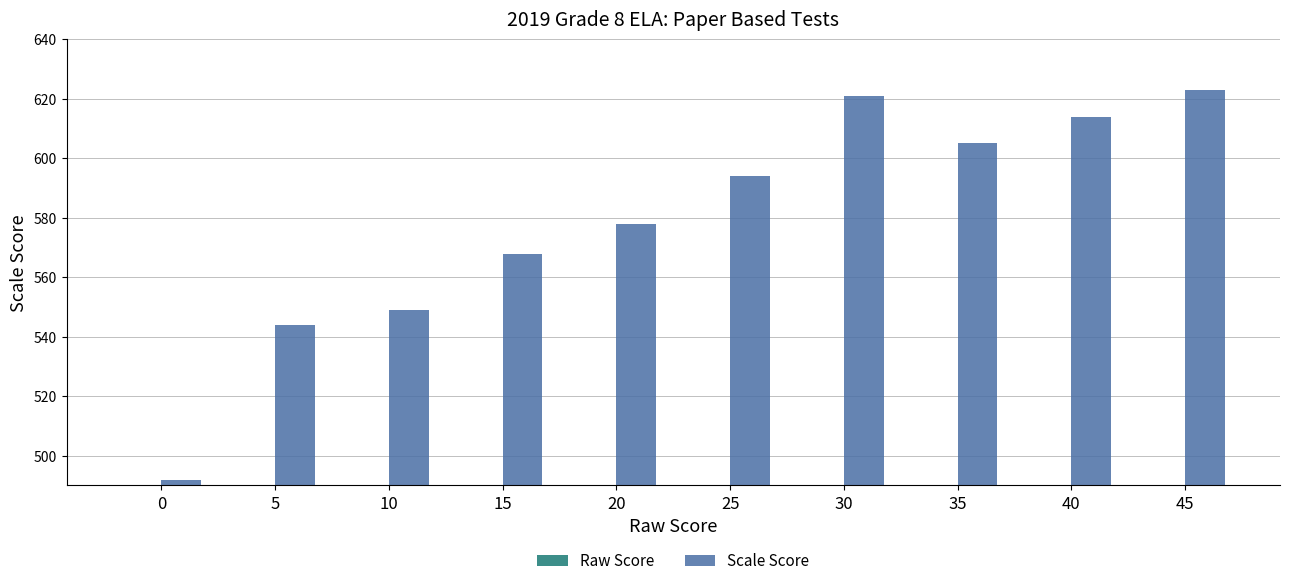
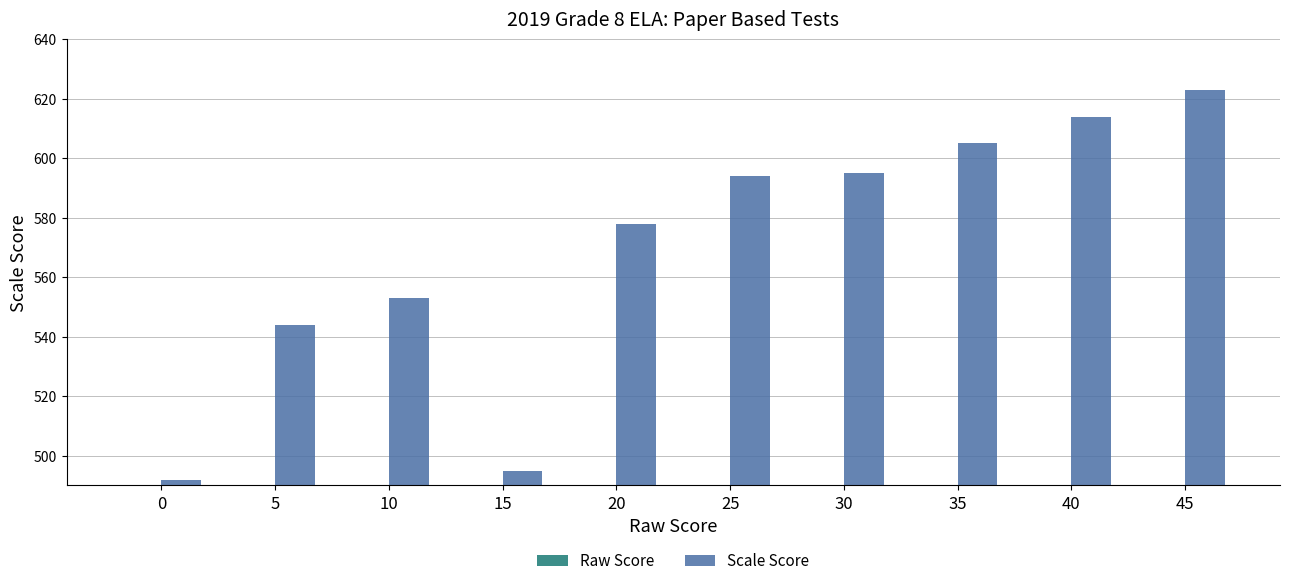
  {
    "Scale Score": {
      "0": 492,
      "5": 544,
-     "10": 549,
-     "15": 568,
+     "10": 553,
+     "15": 495,
      "20": 578,
      "25": 594,
-     "30": 621,
+     "30": 595,
      "35": 605,
      "40": 614,
      "45": 623
    }
  }
